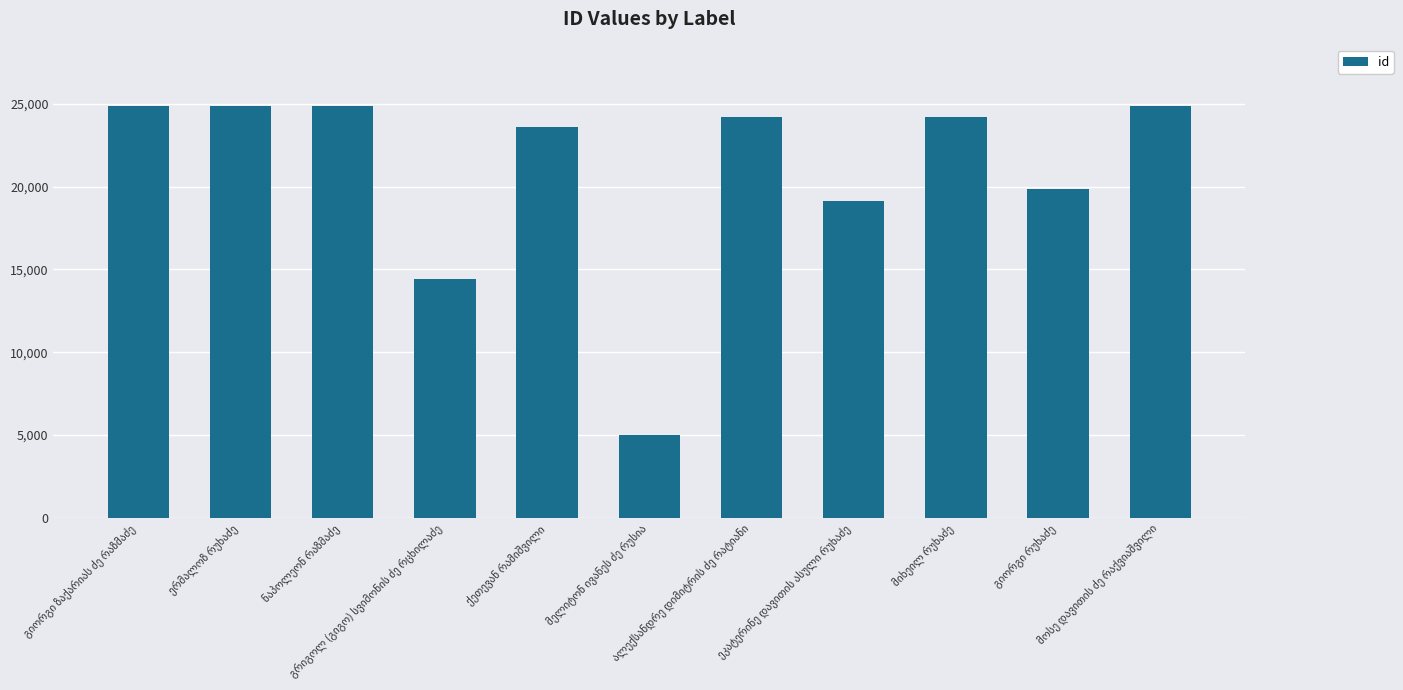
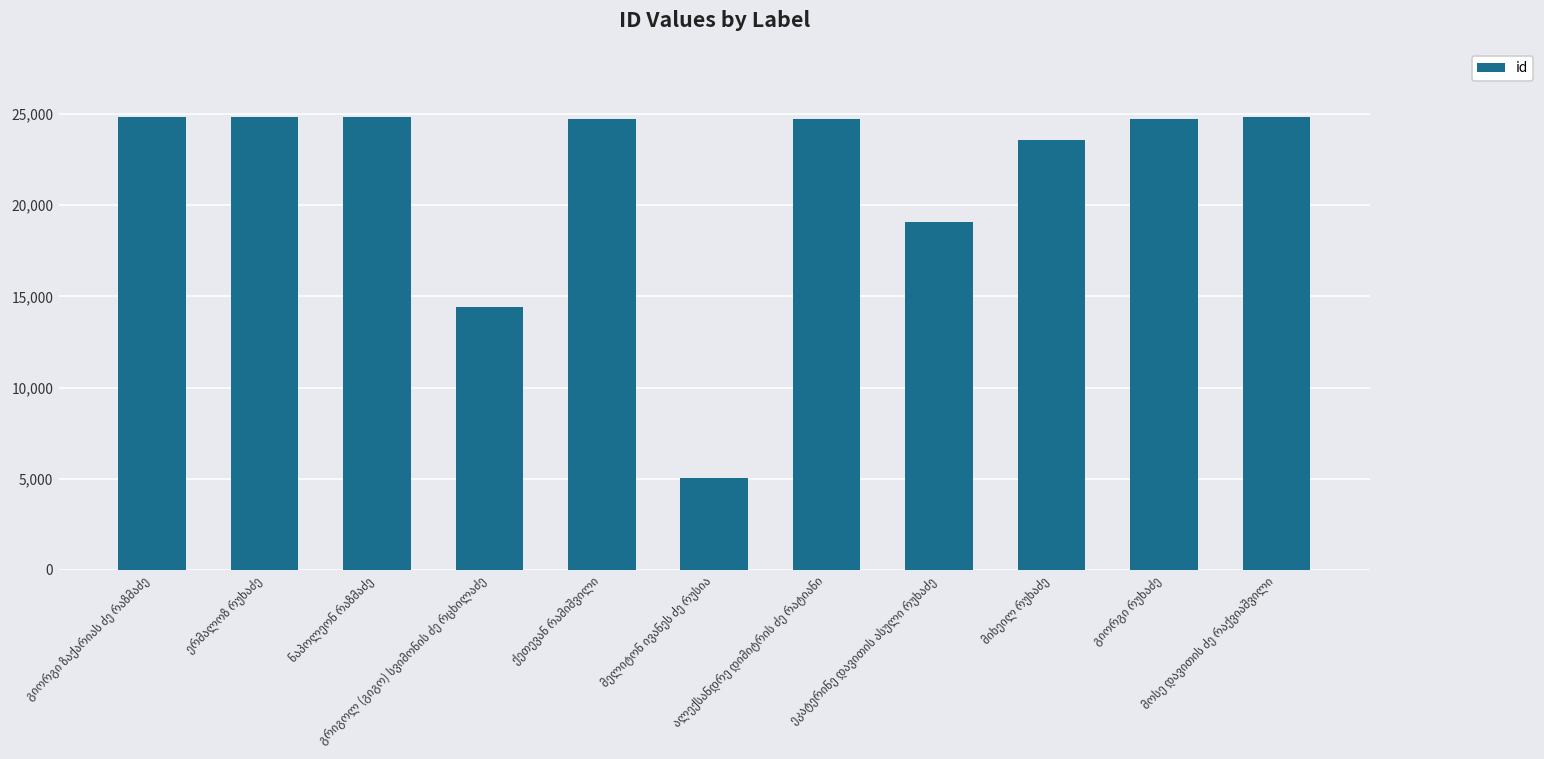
  {
    "გიორგი ზაქარიას ძე რაზმაძე": "24,800",
    "ერმალოზ რუხაძე": "24,800",
    "ნაპოლეონ რაზმაძე": "24,800",
    "გრიგოლ (გიგო) სვიმონის ძე რცხილაძე": "14,400",
-   "ქეთევან რამიშვილი": "23,600",
+   "ქეთევან რამიშვილი": "24,700",
    "მელიტონ ივანეს ძე რუსია": "5,000",
-   "ალექსანდრე დიმიტრის ძე რატიანი": "24,200",
+   "ალექსანდრე დიმიტრის ძე რატიანი": "24,700",
    "ეკატერინე დავითის ასული რუხაძე": "19,100",
-   "მიხეილ რუხაძე": "24,200",
-   "გიორგი რუხაძე": "19,900",
+   "მიხეილ რუხაძე": "23,600",
+   "გიორგი რუხაძე": "24,700",
    "მოსე დავითის ძე რაქვიაშვილი": "24,800"
  }
